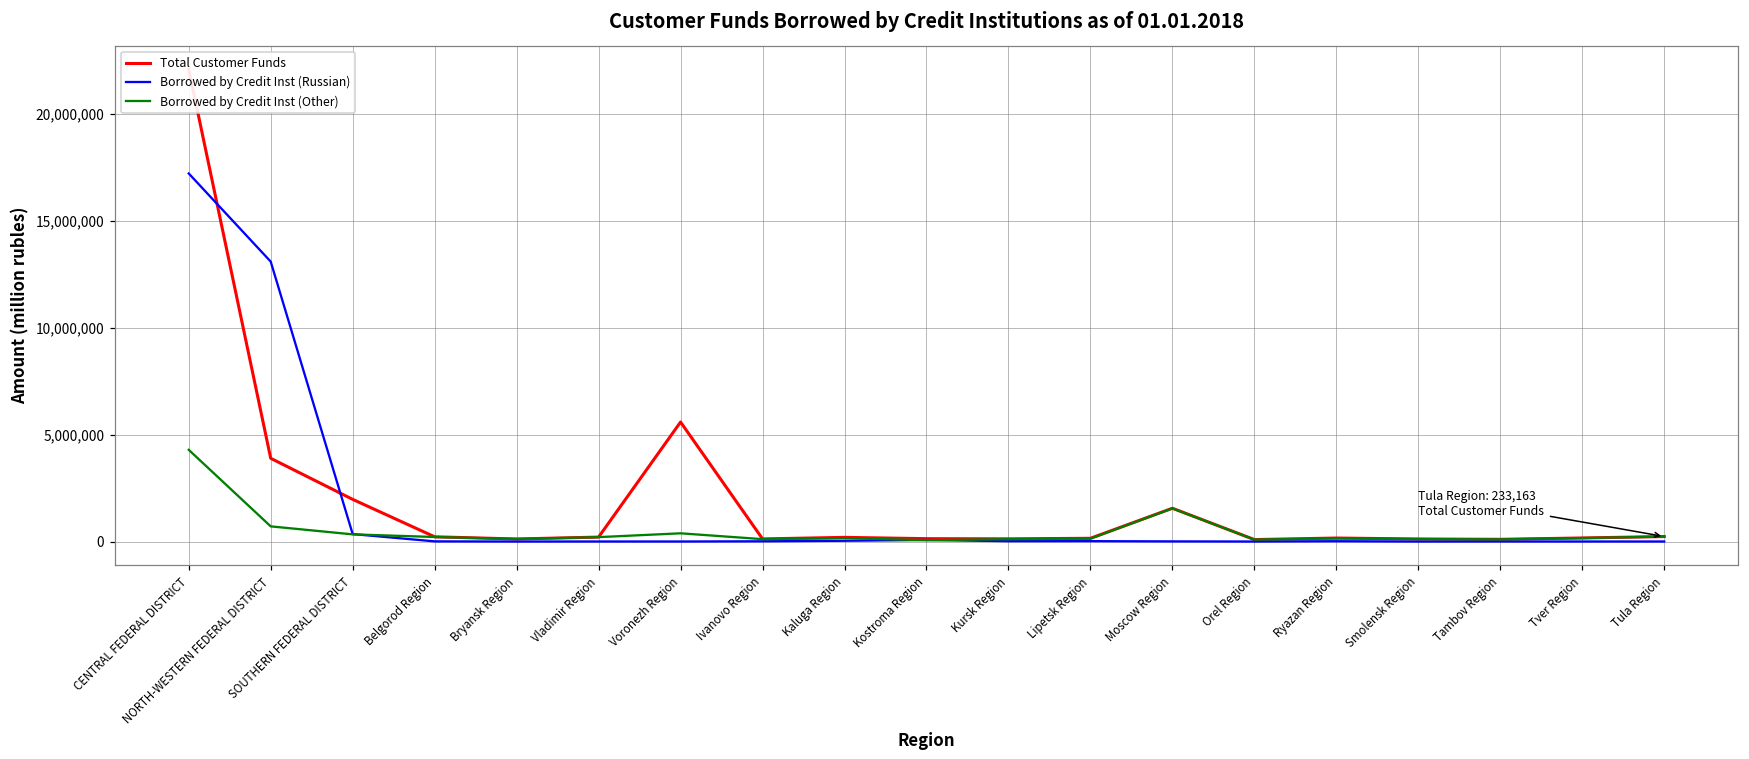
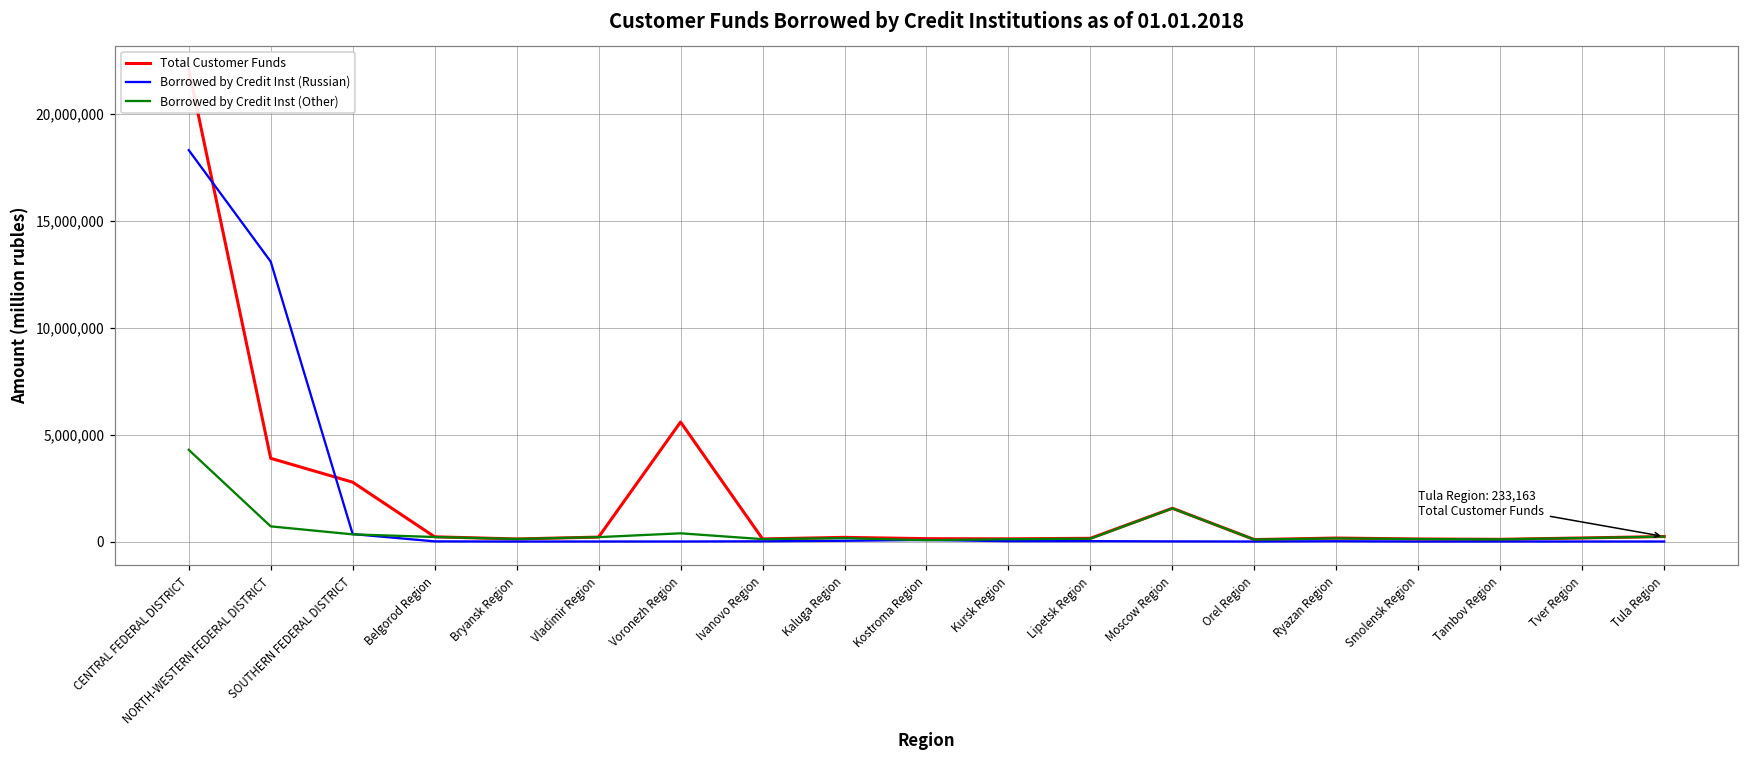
  {
    "Total Customer Funds": {
      "NORTH-WESTERN FEDERAL DISTRICT": "3,900,000",
-     "SOUTHERN FEDERAL DISTRICT": "2,000,000",
+     "SOUTHERN FEDERAL DISTRICT": "2,800,000",
      "Voronezh Region": "5,600,000"
    },
    "Borrowed by Credit Inst (Russian)": {
-     "CENTRAL FEDERAL DISTRICT": "17,200,000",
+     "CENTRAL FEDERAL DISTRICT": "18,300,000",
      "NORTH-WESTERN FEDERAL DISTRICT": "13,100,000",
      "Belgorod Region": "0",
      "Vladimir Region": "0",
      "Voronezh Region": "0",
      "Moscow Region": "0",
      "Tver Region": "0",
      "Tula Region": "0"
    },
    "Borrowed by Credit Inst (Other)": {
      "CENTRAL FEDERAL DISTRICT": "4,300,000",
      "NORTH-WESTERN FEDERAL DISTRICT": "700,000",
      "Voronezh Region": "400,000"
    }
  }
